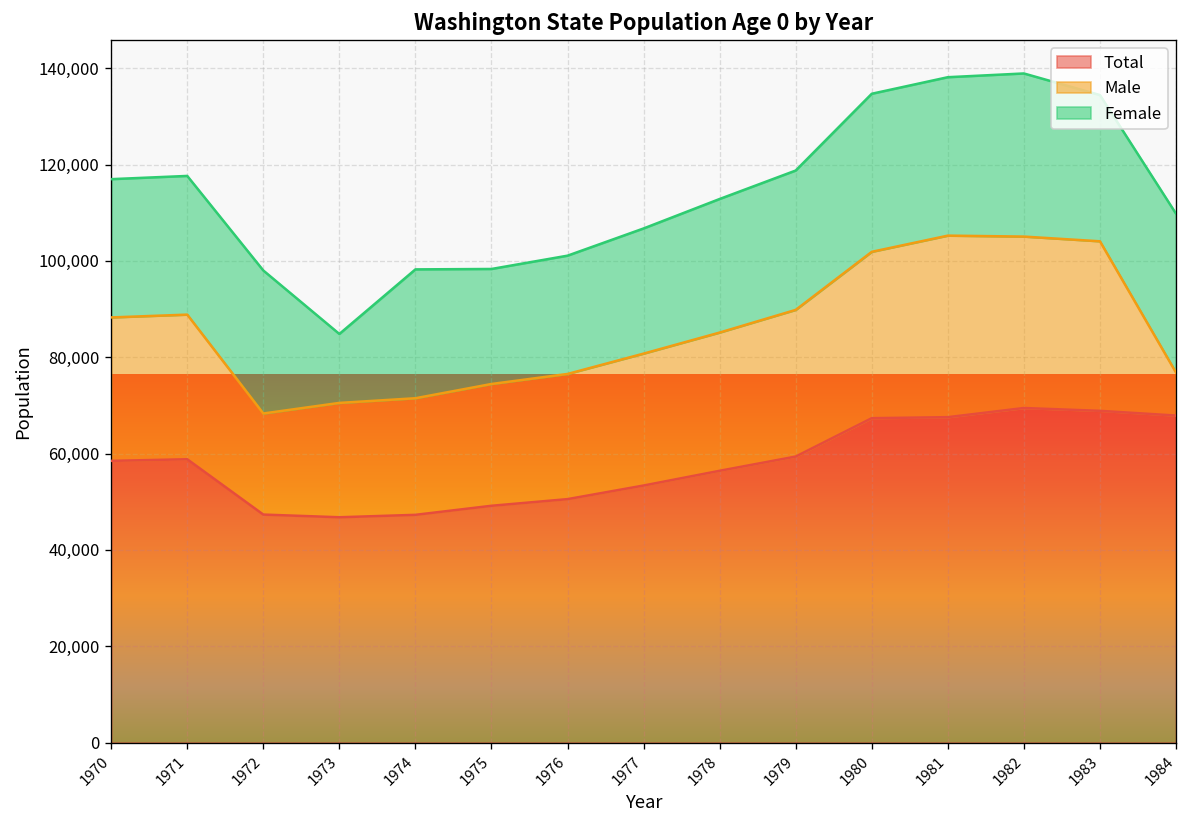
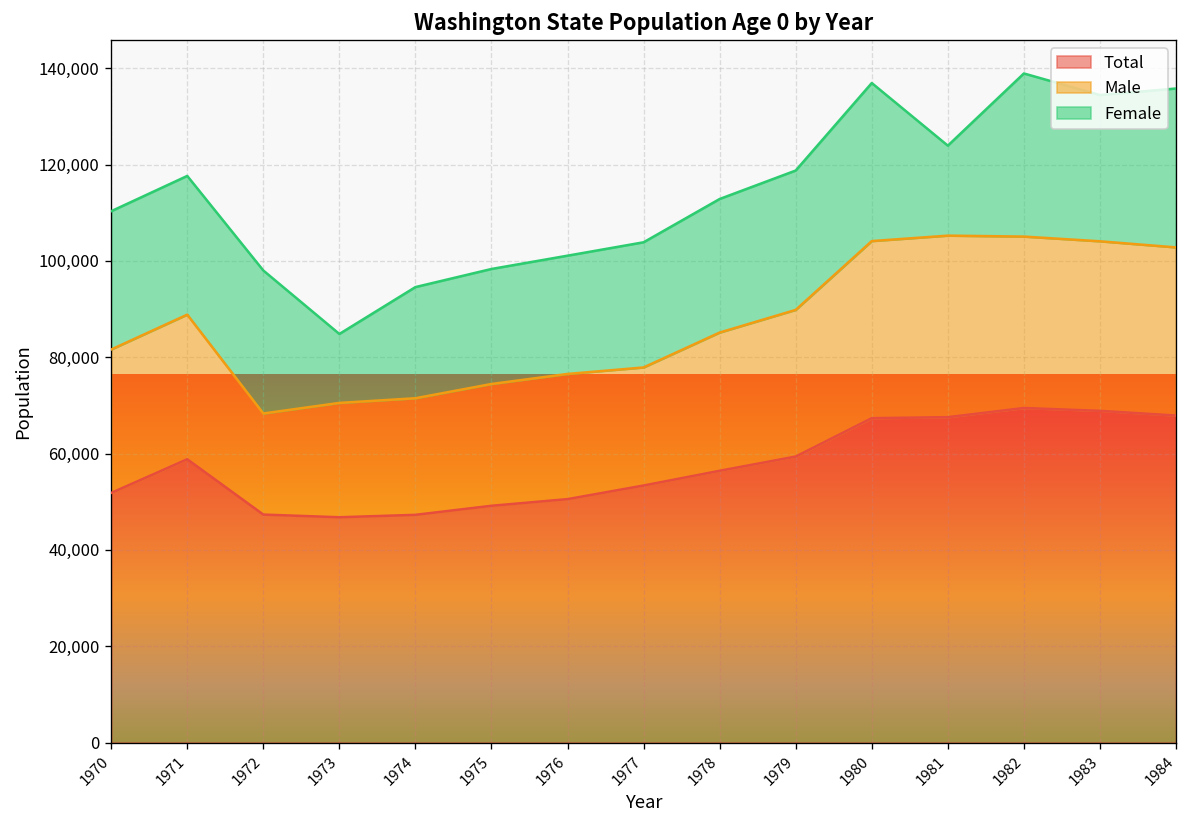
  {
    "Total": {
-     "1970": "58,000",
+     "1970": "52,000",
      "1971": "59,000",
      "1972": "47,000",
      "1973": "47,000",
      "1974": "47,000",
      "1975": "49,000",
      "1976": "51,000",
      "1977": "53,000",
      "1978": "56,000",
      "1979": "59,000",
      "1980": "67,000",
      "1981": "68,000",
      "1982": "69,000",
      "1983": "69,000",
      "1984": "68,000"
    },
    "Male": {
      "1970": "30,000",
      "1971": "30,000",
      "1972": "21,000",
      "1973": "24,000",
      "1974": "24,000",
      "1975": "25,000",
      "1976": "26,000",
-     "1977": "27,000",
+     "1977": "25,000",
      "1978": "29,000",
      "1979": "30,000",
-     "1980": "35,000",
+     "1980": "37,000",
      "1981": "38,000",
      "1982": "36,000",
      "1983": "35,000",
-     "1984": "9,000"
+     "1984": "35,000"
    },
    "Female": {
      "1970": "29,000",
      "1971": "29,000",
      "1972": "30,000",
      "1973": "14,000",
-     "1974": "27,000",
+     "1974": "23,000",
      "1975": "24,000",
      "1976": "25,000",
      "1977": "26,000",
      "1978": "28,000",
      "1979": "29,000",
      "1980": "33,000",
-     "1981": "33,000",
+     "1981": "19,000",
      "1982": "34,000",
      "1984": "33,000"
    }
  }
